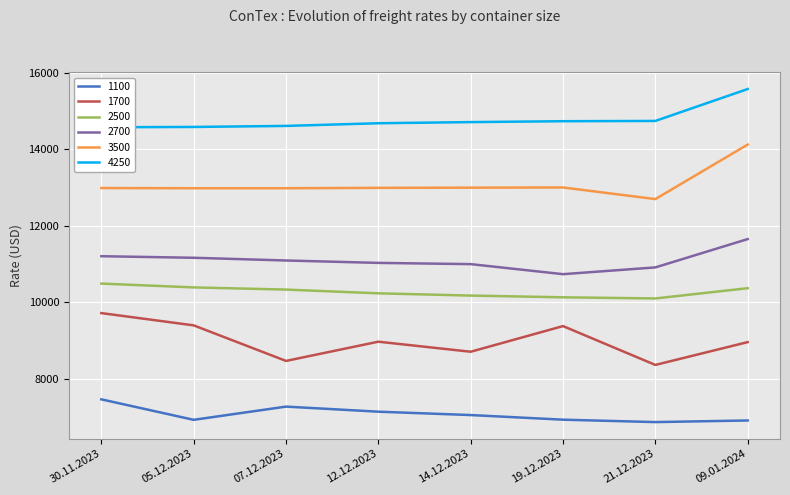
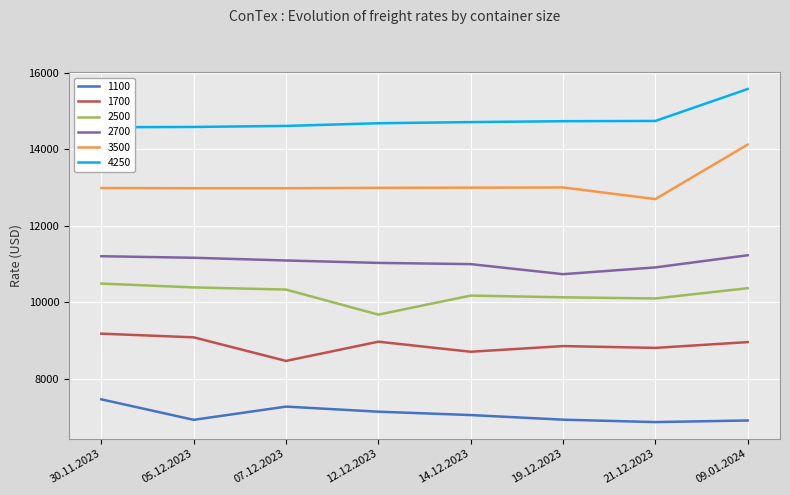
  {
    "1100": {
      "30.11.2023": 7500,
      "05.12.2023": 6900,
      "07.12.2023": 7300,
      "12.12.2023": 7100,
      "14.12.2023": 7100,
      "19.12.2023": 6900,
      "21.12.2023": 6900,
      "09.01.2024": 6900
    },
    "1700": {
-     "30.11.2023": 9700,
-     "05.12.2023": 9400,
+     "30.11.2023": 9200,
+     "05.12.2023": 9100,
      "07.12.2023": 8500,
      "12.12.2023": 9000,
      "14.12.2023": 8700,
-     "19.12.2023": 9400,
-     "21.12.2023": 8400,
+     "19.12.2023": 8900,
+     "21.12.2023": 8800,
      "09.01.2024": 9000
    },
    "2500": {
      "30.11.2023": 10500,
      "05.12.2023": 10400,
      "07.12.2023": 10300,
-     "12.12.2023": 10200,
+     "12.12.2023": 9700,
      "14.12.2023": 10200,
      "19.12.2023": 10100,
      "21.12.2023": 10100,
      "09.01.2024": 10400
    },
    "2700": {
      "30.11.2023": 11200,
      "05.12.2023": 11200,
      "07.12.2023": 11100,
      "12.12.2023": 11000,
      "14.12.2023": 11000,
      "19.12.2023": 10700,
      "21.12.2023": 10900,
-     "09.01.2024": 11700
+     "09.01.2024": 11200
    },
    "3500": {
      "30.11.2023": 13000,
      "05.12.2023": 13000,
      "07.12.2023": 13000,
      "12.12.2023": 13000,
      "14.12.2023": 13000,
      "19.12.2023": 13000,
      "21.12.2023": 12700,
      "09.01.2024": 14100
    },
    "4250": {
      "05.12.2023": 14600,
      "07.12.2023": 14600,
      "12.12.2023": 14700,
      "14.12.2023": 14700,
      "19.12.2023": 14700,
      "21.12.2023": 14700,
      "09.01.2024": 15600
    }
  }
